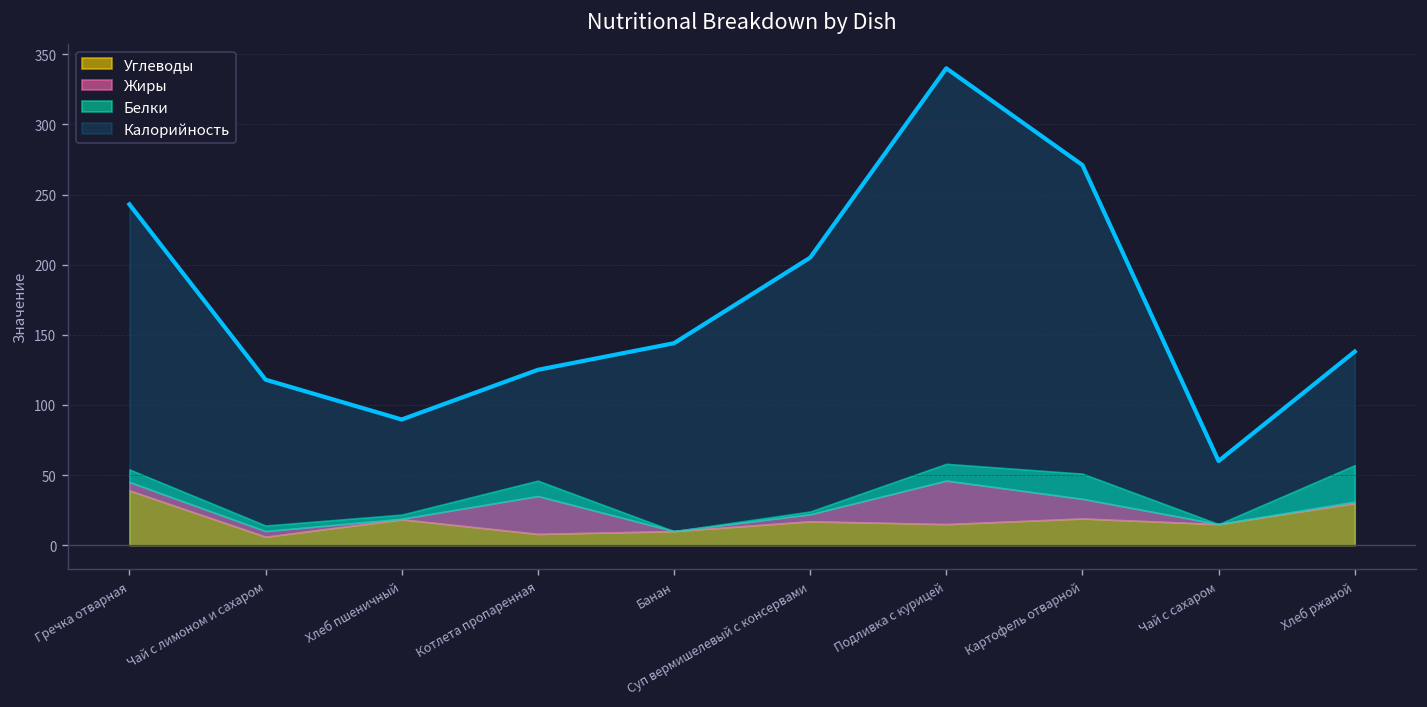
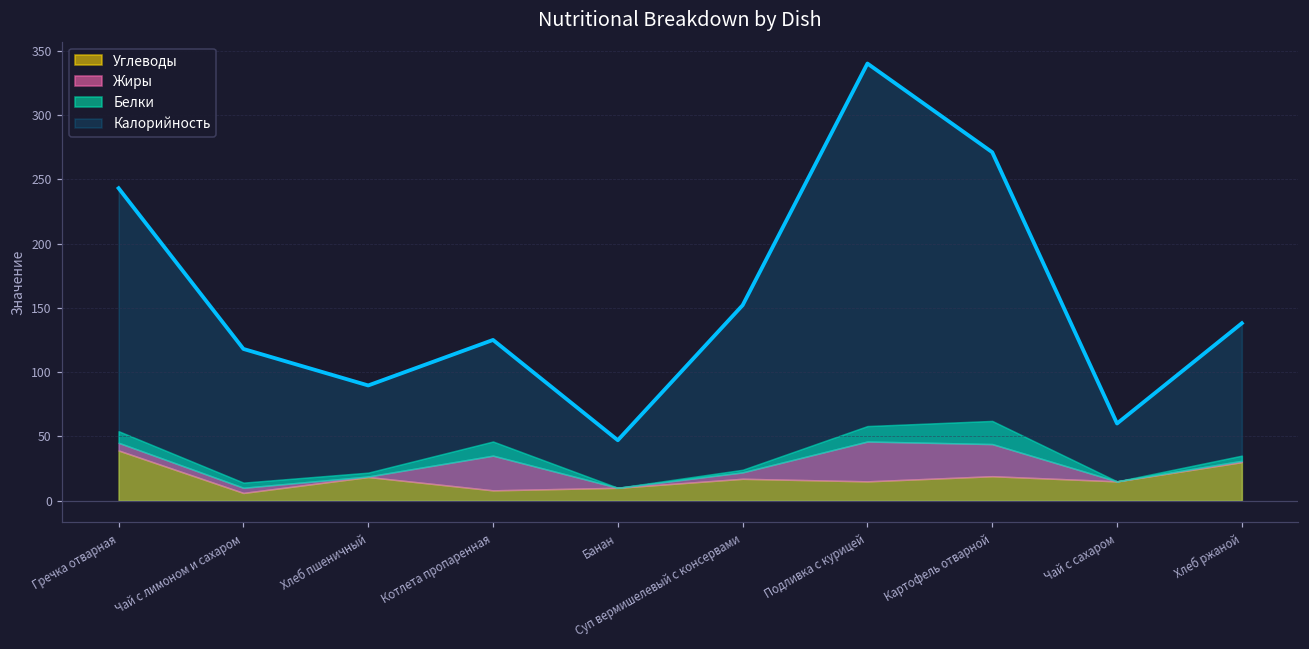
  {
    "Углеводы": {
      "Гречка отварная": 39,
      "Чай с лимоном и сахаром": 6,
      "Котлета пропаренная": 8,
      "Суп вермишелевый с консервами": 17,
      "Подливка с курицей": 15,
      "Картофель отварной": 19
    },
    "Жиры": {
      "Гречка отварная": 6,
      "Чай с лимоном и сахаром": 4,
      "Котлета пропаренная": 27,
      "Подливка с курицей": 31,
-     "Картофель отварной": 14
+     "Картофель отварной": 25
    },
    "Белки": {
      "Гречка отварная": 9,
      "Чай с лимоном и сахаром": 4,
      "Хлеб пшеничный": 3,
      "Котлета пропаренная": 11,
      "Подливка с курицей": 12,
      "Картофель отварной": 18,
-     "Хлеб ржаной": 26
+     "Хлеб ржаной": 4
    },
    "Калорийность": {
      "Гречка отварная": 243,
      "Чай с лимоном и сахаром": 118,
      "Хлеб пшеничный": 90,
      "Котлета пропаренная": 125,
-     "Банан": 144,
-     "Суп вермишелевый с консервами": 205,
+     "Банан": 47,
+     "Суп вермишелевый с консервами": 152,
      "Подливка с курицей": 340,
      "Картофель отварной": 271,
      "Чай с сахаром": 60,
      "Хлеб ржаной": 138
    }
  }
